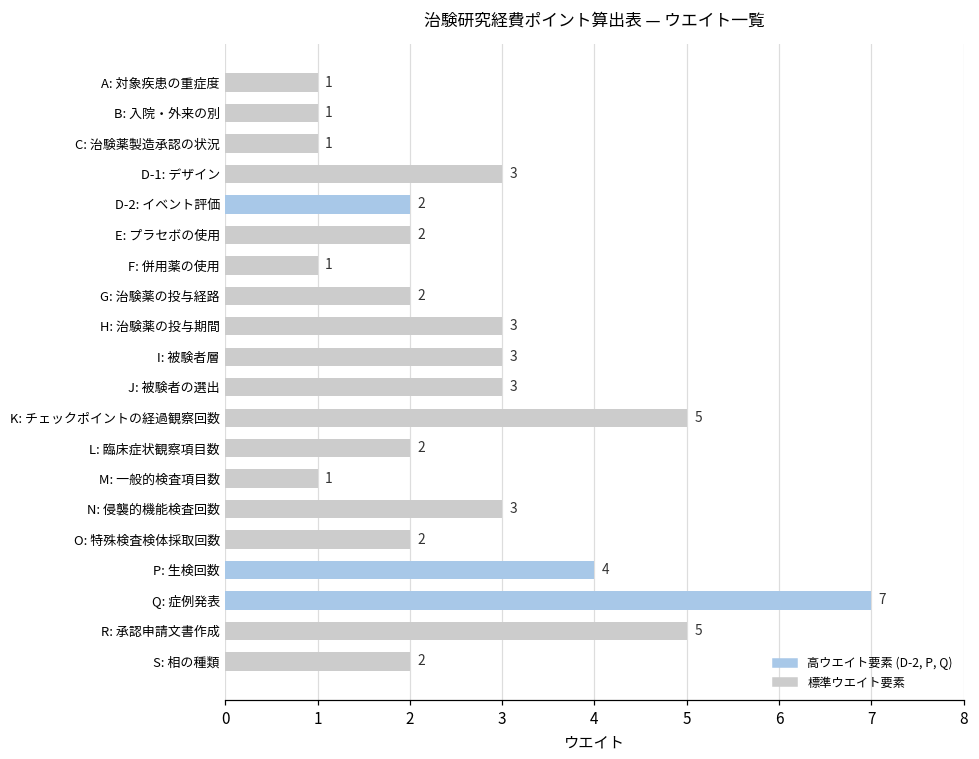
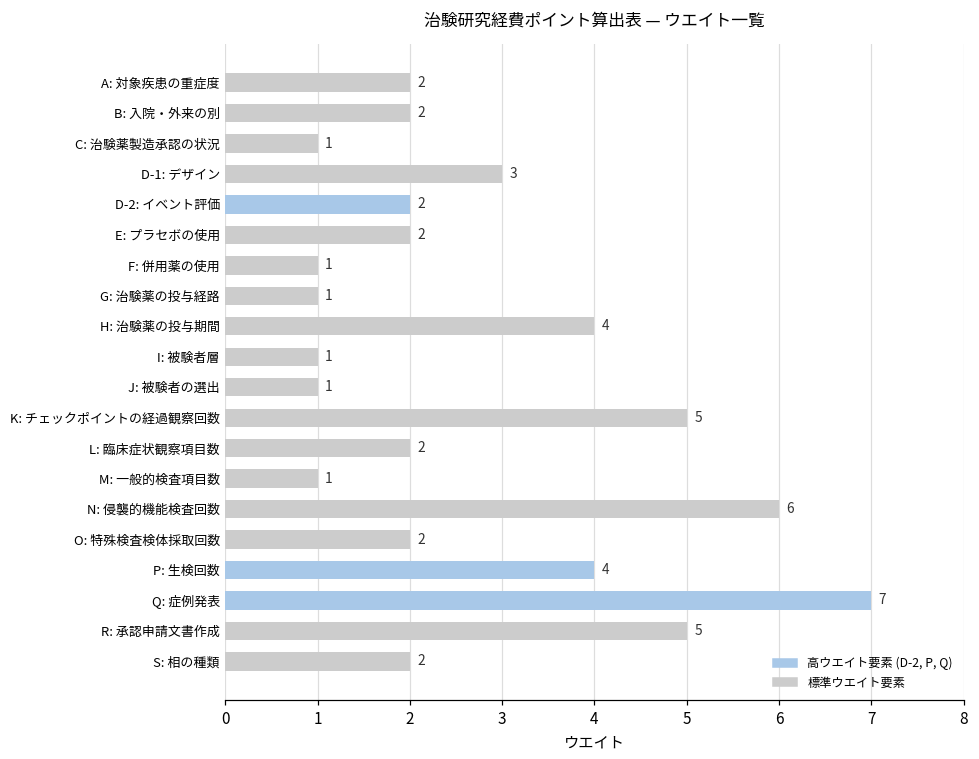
  {
-   "A: 対象疾患の重症度": 1,
-   "B: 入院・外来の別": 1,
+   "A: 対象疾患の重症度": 2,
+   "B: 入院・外来の別": 2,
    "C: 治験薬製造承認の状況": 1,
    "D-1: デザイン": 3,
    "D-2: イベント評価": 2,
    "E: プラセボの使用": 2,
    "F: 併用薬の使用": 1,
-   "G: 治験薬の投与経路": 2,
-   "H: 治験薬の投与期間": 3,
-   "I: 被験者層": 3,
-   "J: 被験者の選出": 3,
+   "G: 治験薬の投与経路": 1,
+   "H: 治験薬の投与期間": 4,
+   "I: 被験者層": 1,
+   "J: 被験者の選出": 1,
    "K: チェックポイントの経過観察回数": 5,
    "L: 臨床症状観察項目数": 2,
    "M: 一般的検査項目数": 1,
-   "N: 侵襲的機能検査回数": 3,
+   "N: 侵襲的機能検査回数": 6,
    "O: 特殊検査検体採取回数": 2,
    "P: 生検回数": 4,
    "Q: 症例発表": 7,
    "R: 承認申請文書作成": 5,
    "S: 相の種類": 2
  }
